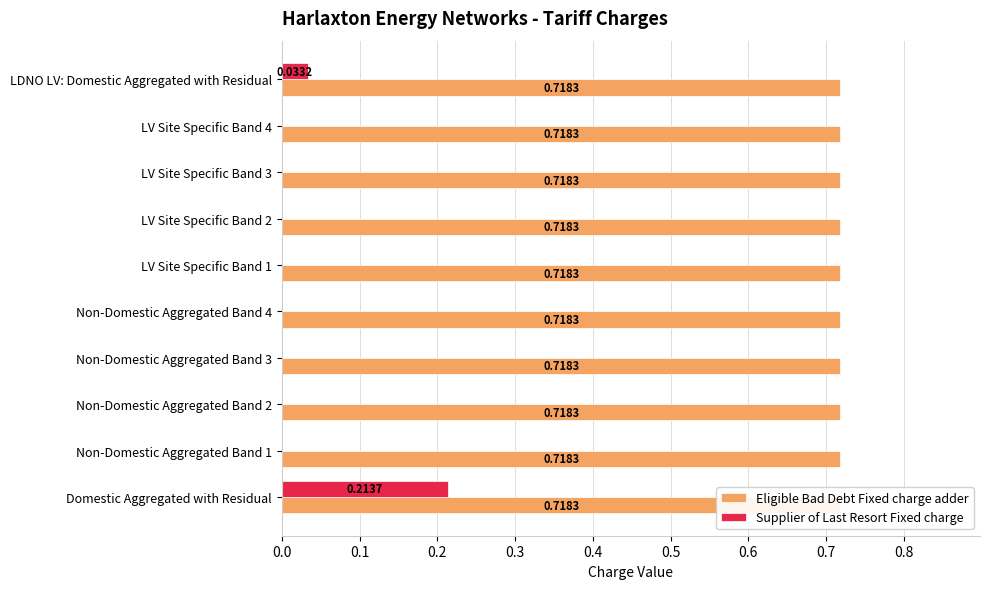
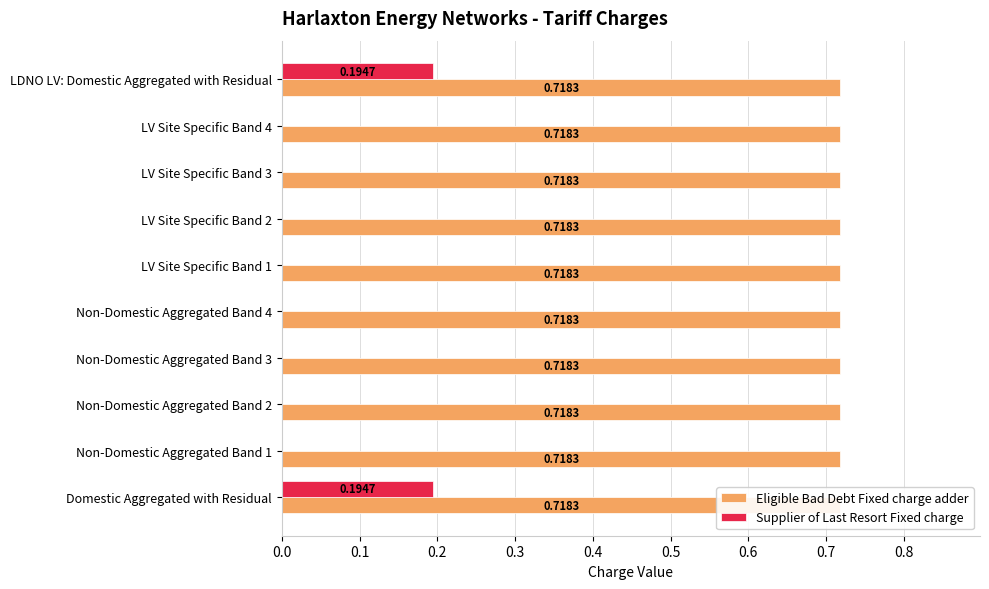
  {
    "Eligible Bad Debt Fixed charge adder": {
      "LDNO LV: Domestic Aggregated with Residual": 0.7183,
      "LV Site Specific Band 4": 0.7183,
      "LV Site Specific Band 3": 0.7183,
      "LV Site Specific Band 2": 0.7183,
      "LV Site Specific Band 1": 0.7183,
      "Non-Domestic Aggregated Band 4": 0.7183,
      "Non-Domestic Aggregated Band 3": 0.7183,
      "Non-Domestic Aggregated Band 2": 0.7183,
      "Non-Domestic Aggregated Band 1": 0.7183
    },
    "Supplier of Last Resort Fixed charge": {
-     "LDNO LV: Domestic Aggregated with Residual": 0.0332,
-     "Domestic Aggregated with Residual": 0.2137
+     "LDNO LV: Domestic Aggregated with Residual": 0.1947,
+     "Domestic Aggregated with Residual": 0.1947
    }
  }
